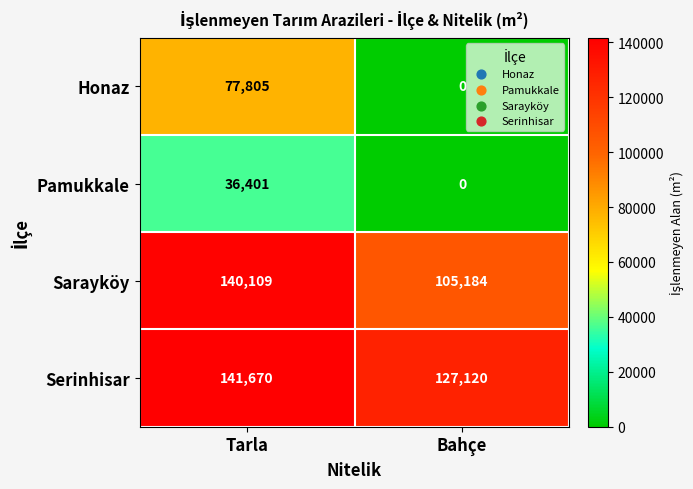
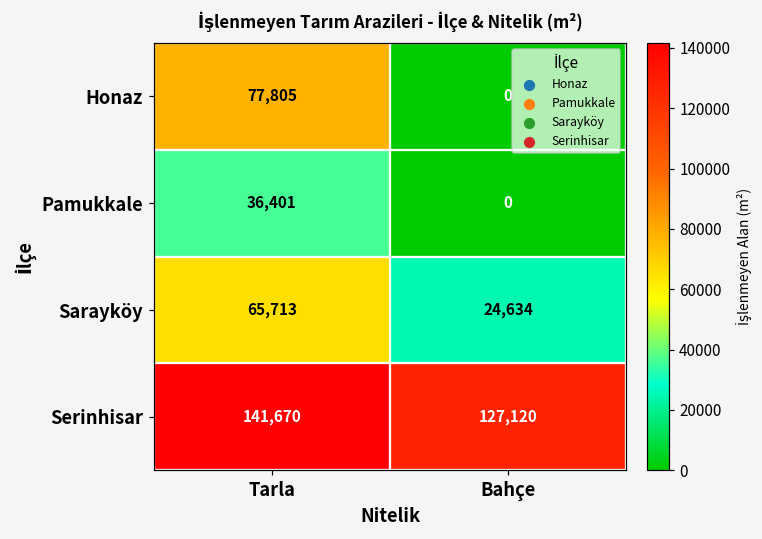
  {
    "Honaz": {
      "Tarla": "77,805"
    },
    "Pamukkale": {
      "Tarla": "36,401",
      "Bahçe": "0"
    },
    "Sarayköy": {
-     "Tarla": "140,109",
-     "Bahçe": "105,184"
+     "Tarla": "65,713",
+     "Bahçe": "24,634"
    },
    "Serinhisar": {
      "Tarla": "141,670",
      "Bahçe": "127,120"
    }
  }
